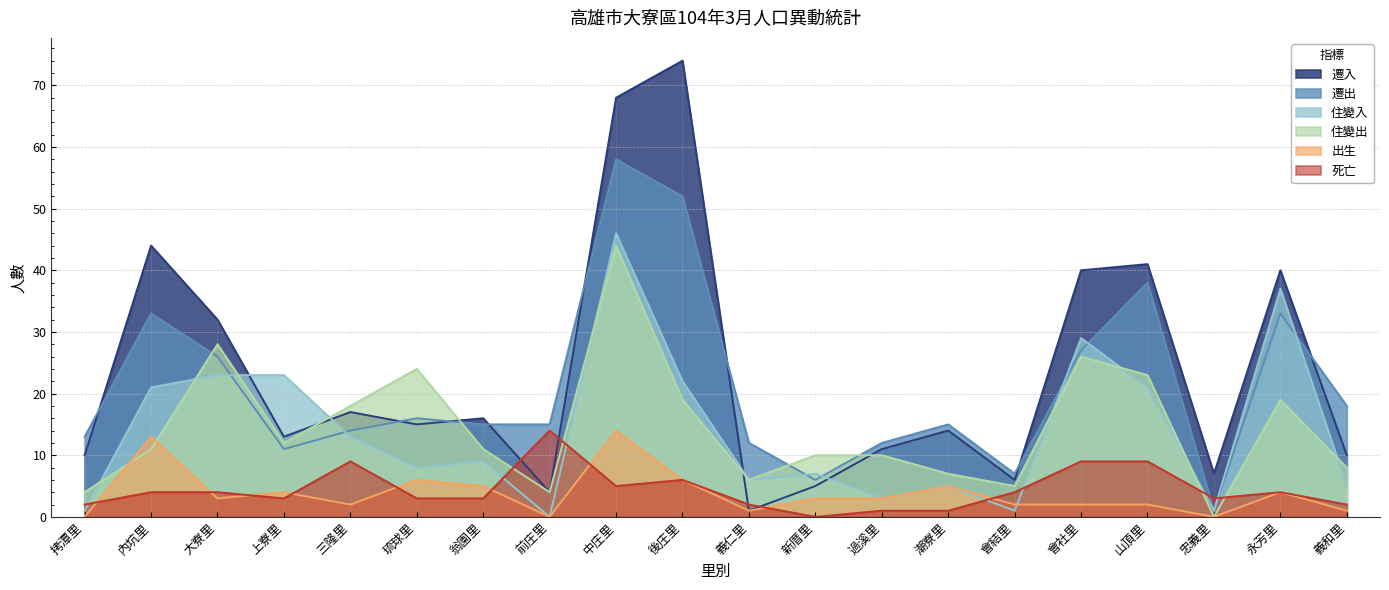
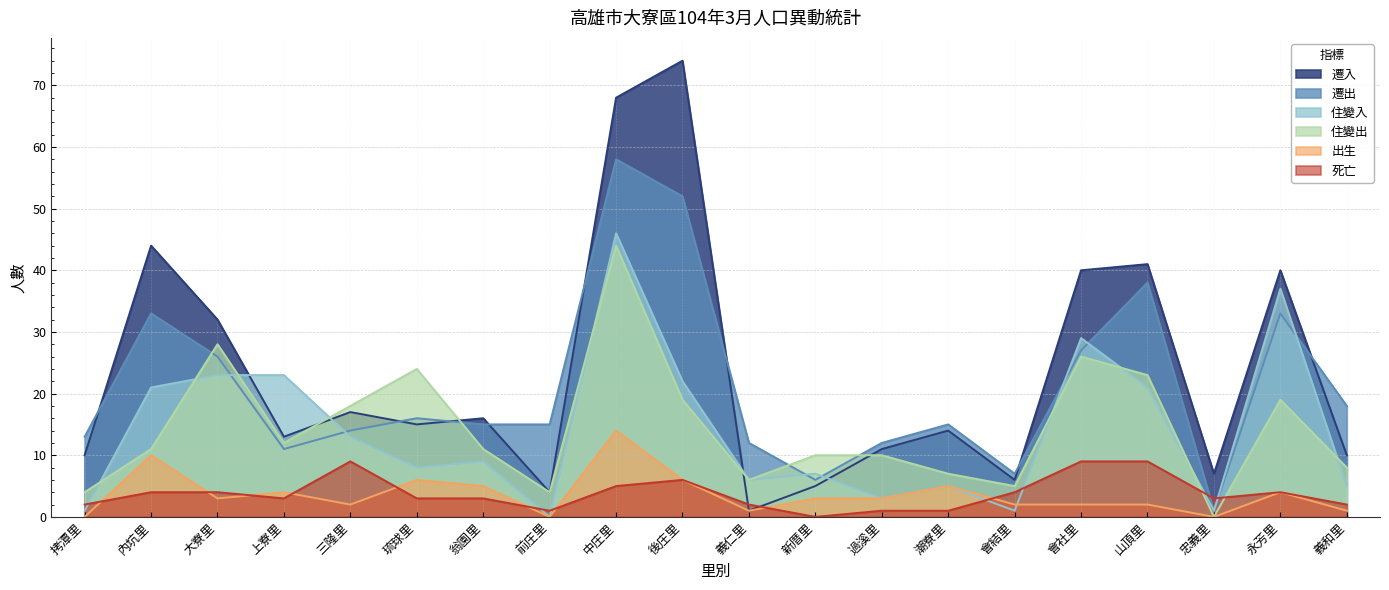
  {
    "遷入": {
      "拷潭里": 10,
      "內坑里": 44,
      "大寮里": 32,
      "上寮里": 13,
      "三隆里": 17,
      "琉球里": 15,
      "翁園里": 16,
      "中庄里": 68,
      "後庄里": 74,
      "新厝里": 5,
      "過溪里": 11,
      "潮寮里": 14,
      "會結里": 6,
      "會社里": 40,
      "山頂里": 41,
      "忠義里": 7,
      "永芳里": 40,
      "義和里": 10
    },
    "遷出": {
      "拷潭里": 13,
      "內坑里": 33,
      "大寮里": 26,
      "上寮里": 11,
      "三隆里": 14,
      "琉球里": 16,
      "翁園里": 15,
      "前庄里": 15,
      "中庄里": 58,
      "後庄里": 52,
      "義仁里": 12,
      "新厝里": 6,
      "過溪里": 12,
      "潮寮里": 15,
      "會結里": 7,
      "會社里": 27,
      "山頂里": 38,
      "永芳里": 33,
      "義和里": 18
    },
    "出生": {
      "拷潭里": 0,
-     "內坑里": 13,
+     "內坑里": 10,
      "大寮里": 3,
      "上寮里": 4,
      "三隆里": 2,
      "琉球里": 6,
      "翁園里": 5,
      "中庄里": 14,
      "新厝里": 3,
      "會結里": 2,
      "會社里": 2,
      "山頂里": 2,
      "義和里": 1
    },
    "死亡": {
      "拷潭里": 2,
      "內坑里": 4,
      "大寮里": 4,
      "上寮里": 3,
      "三隆里": 9,
      "琉球里": 3,
      "翁園里": 3,
-     "前庄里": 14,
+     "前庄里": 1,
      "中庄里": 5,
      "義仁里": 2,
      "新厝里": 0,
      "過溪里": 1,
      "潮寮里": 1,
      "會結里": 4,
      "會社里": 9,
      "山頂里": 9,
      "忠義里": 3,
      "義和里": 2
    }
  }
